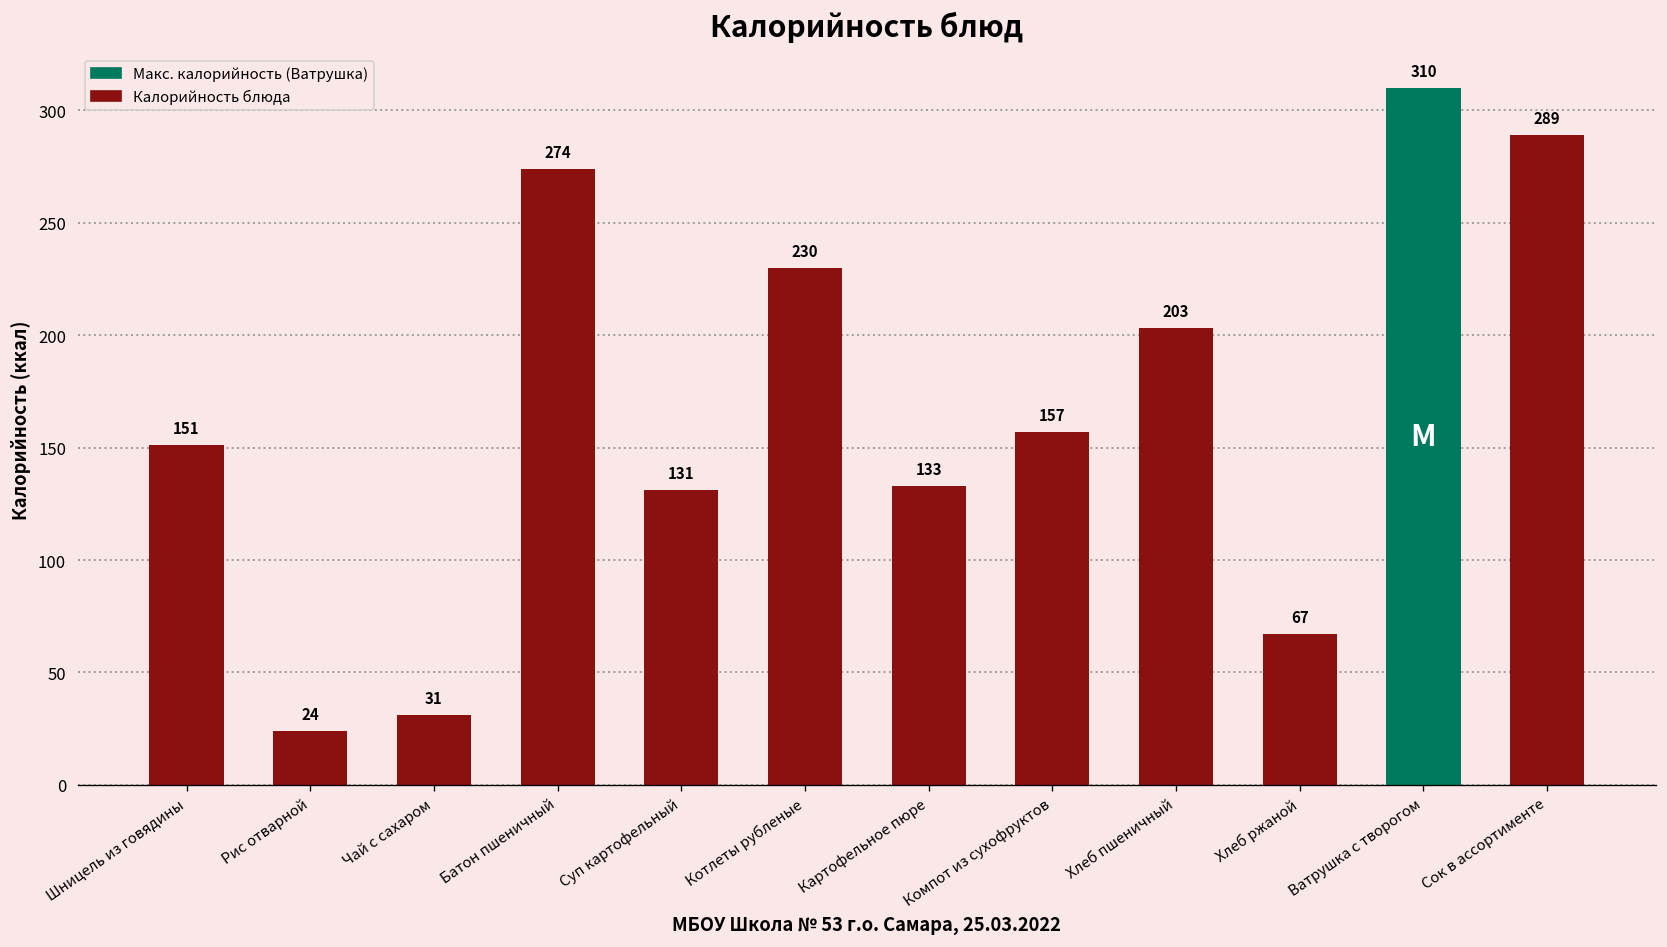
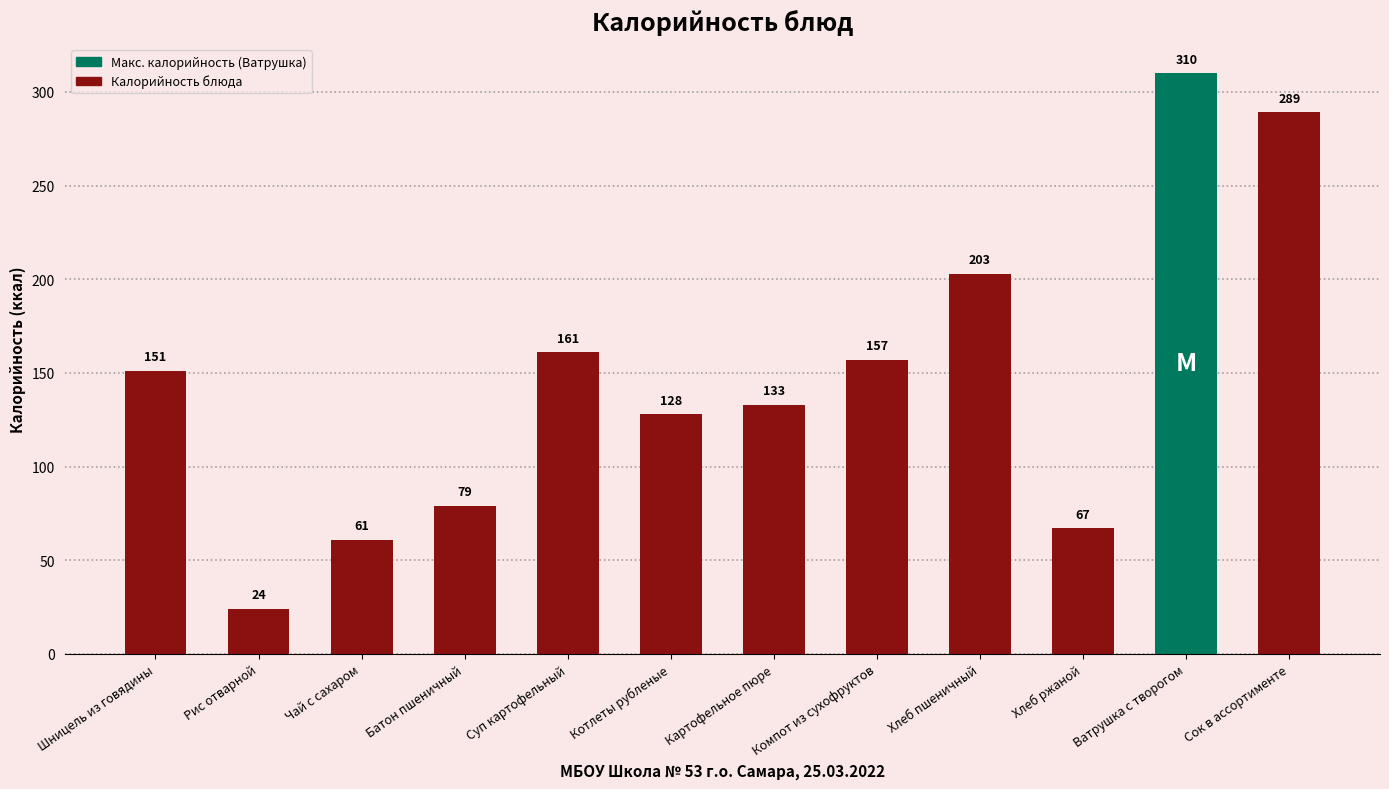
  {
    "Шницель из говядины": 151,
    "Рис отварной": 24,
-   "Чай с сахаром": 31,
-   "Батон пшеничный": 274,
-   "Суп картофельный": 131,
-   "Котлеты рубленые": 230,
+   "Чай с сахаром": 61,
+   "Батон пшеничный": 79,
+   "Суп картофельный": 161,
+   "Котлеты рубленые": 128,
    "Картофельное пюре": 133,
    "Компот из сухофруктов": 157,
    "Хлеб пшеничный": 203,
    "Хлеб ржаной": 67,
    "Ватрушка с творогом": 310,
    "Сок в ассортименте": 289
  }
